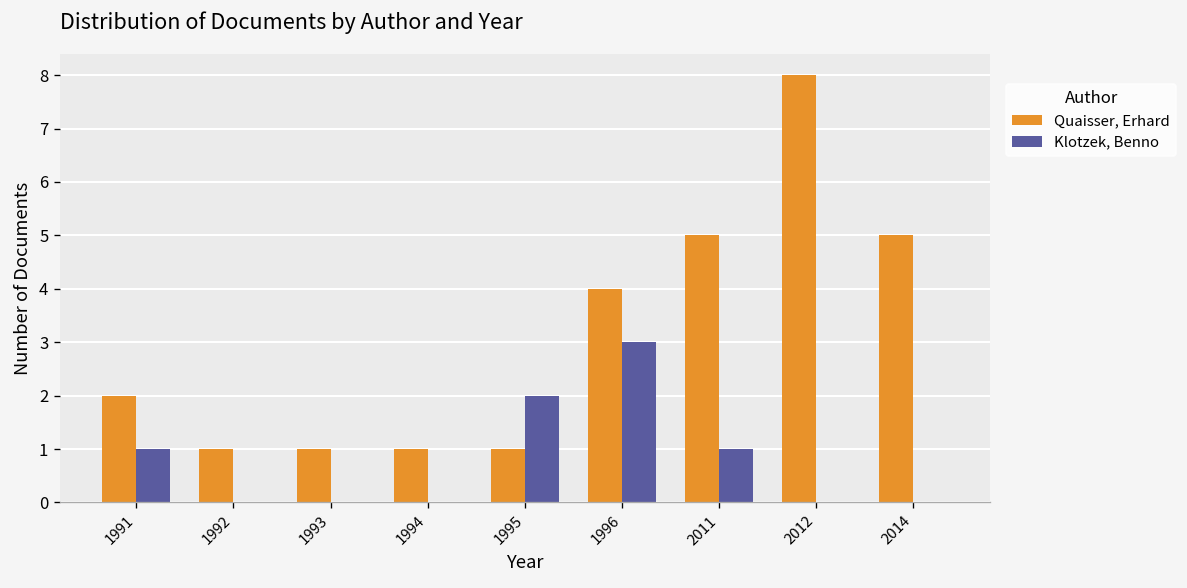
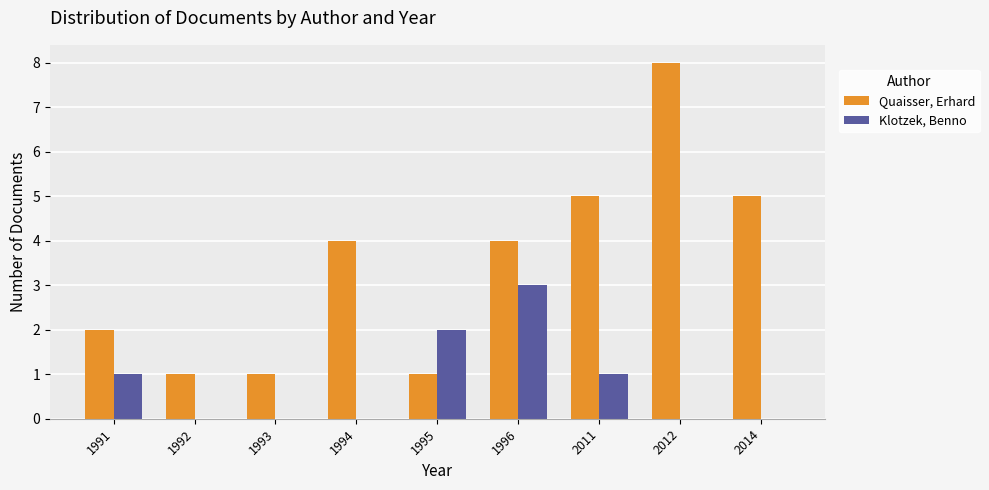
  {
    "Quaisser, Erhard": {
      "1991": 2,
      "1992": 1,
      "1993": 1,
-     "1994": 1,
+     "1994": 4,
      "1995": 1,
      "1996": 4,
      "2011": 5,
      "2012": 8,
      "2014": 5
    },
    "Klotzek, Benno": {
      "1991": 1,
      "1992": 0,
      "1993": 0,
      "1994": 0,
      "1995": 2,
      "1996": 3,
      "2011": 1,
      "2012": 0,
      "2014": 0
    }
  }
